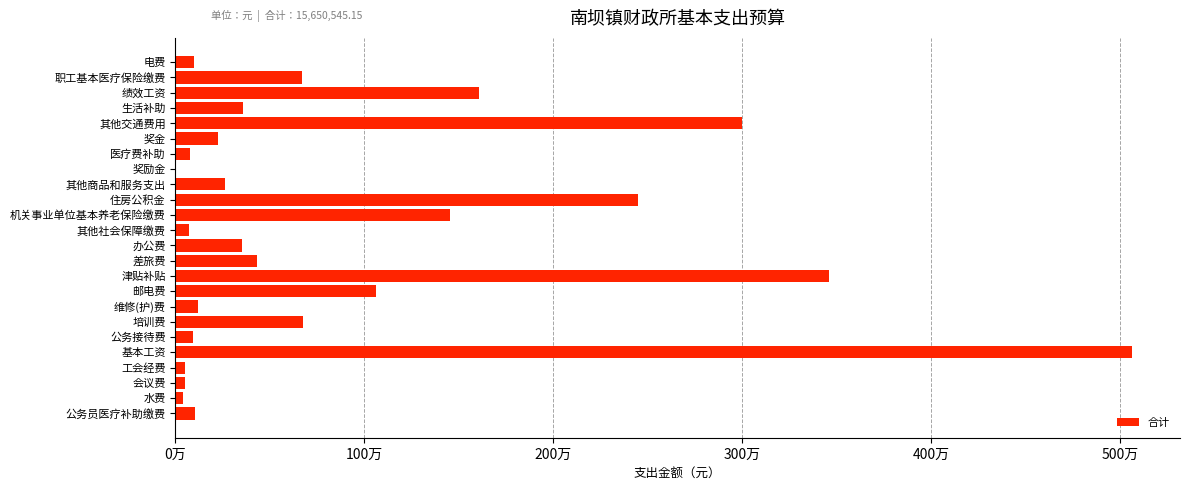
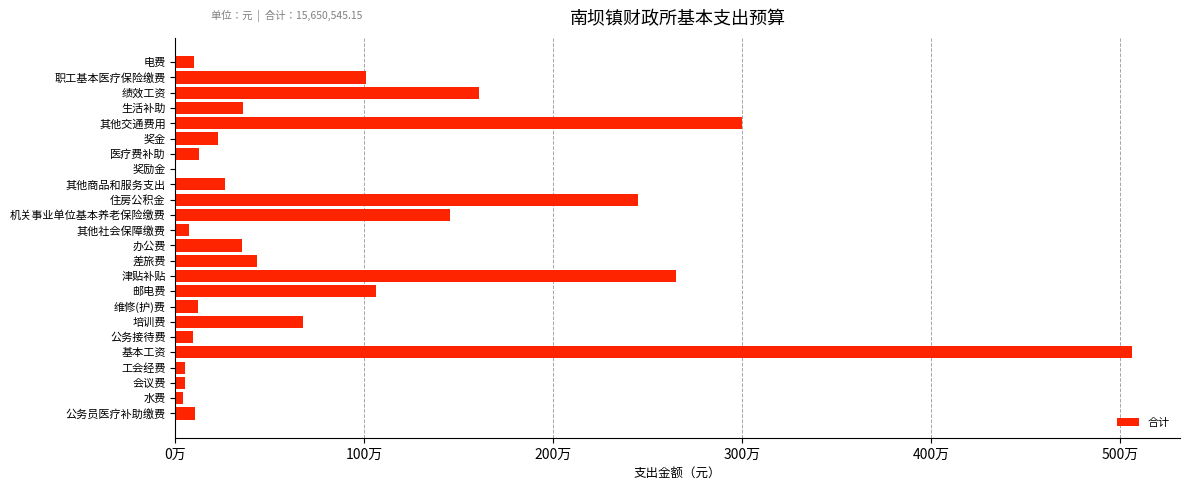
  {
    "电费": "10万",
-   "职工基本医疗保险缴费": "67万",
+   "职工基本医疗保险缴费": "101万",
    "绩效工资": "160万",
    "生活补助": "36万",
    "其他交通费用": "300万",
    "奖金": "23万",
-   "医疗费补助": "8万",
+   "医疗费补助": "12万",
    "其他商品和服务支出": "26万",
    "住房公积金": "245万",
    "机关事业单位基本养老保险缴费": "146万",
    "其他社会保障缴费": "7万",
    "办公费": "35万",
    "差旅费": "43万",
-   "津贴补贴": "346万",
+   "津贴补贴": "265万",
    "邮电费": "106万",
    "维修(护)费": "12万",
    "培训费": "68万",
    "公务接待费": "9万",
    "基本工资": "506万",
    "工会经费": "5万",
    "会议费": "5万",
    "水费": "4万",
    "公务员医疗补助缴费": "10万"
  }
